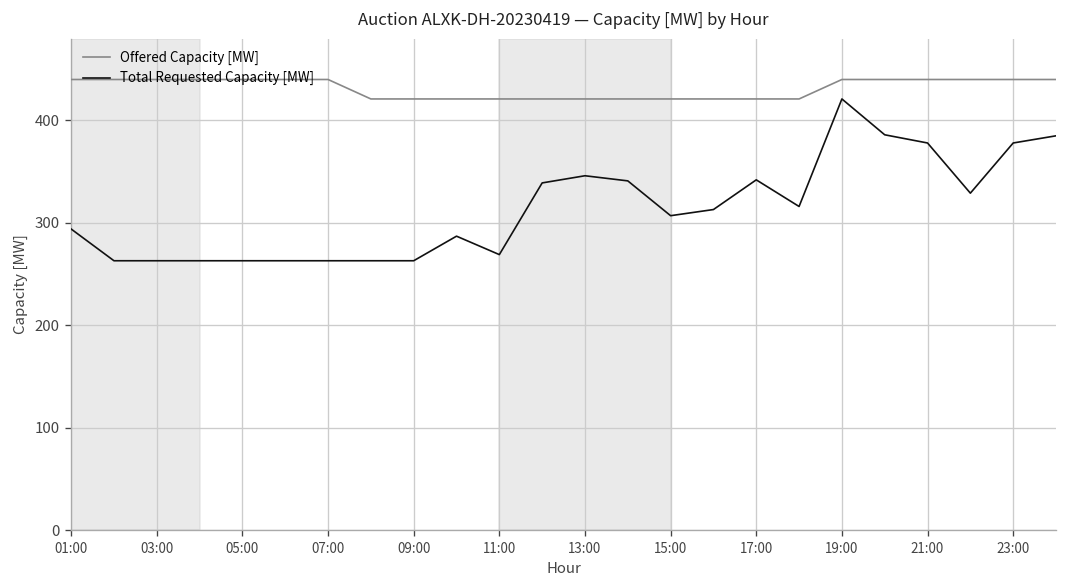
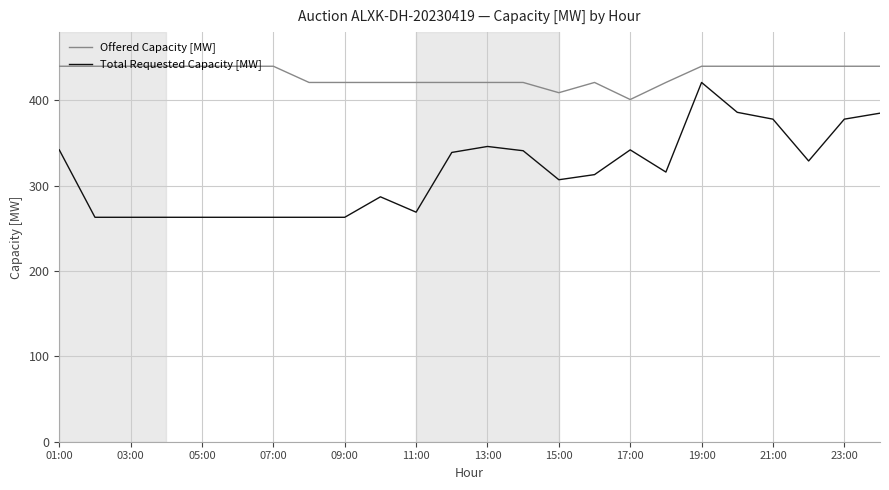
  {
    "Offered Capacity [MW]": {
      "01:00": 440,
      "03:00": 440,
      "05:00": 440,
      "07:00": 440,
      "09:00": 420,
      "11:00": 420,
      "13:00": 420,
-     "15:00": 420,
-     "17:00": 420,
+     "15:00": 410,
+     "17:00": 400,
      "19:00": 440,
      "21:00": 440,
      "23:00": 440
    },
    "Total Requested Capacity [MW]": {
-     "01:00": 290,
+     "01:00": 340,
      "03:00": 260,
      "05:00": 260,
      "07:00": 260,
      "09:00": 260,
      "11:00": 270,
      "13:00": 350,
      "15:00": 310,
      "17:00": 340,
      "19:00": 420,
      "21:00": 380,
      "23:00": 380
    }
  }
